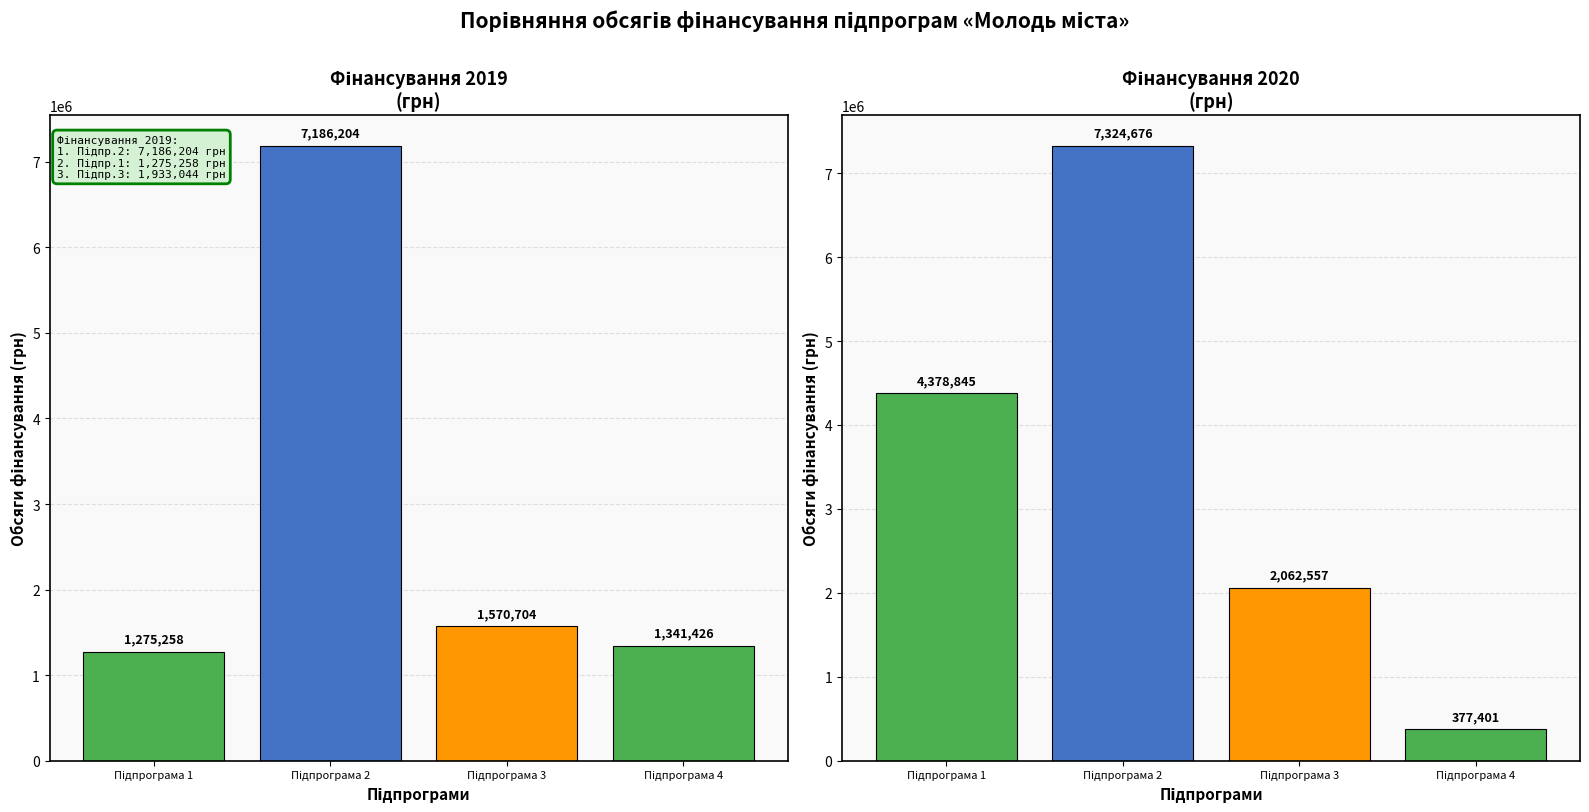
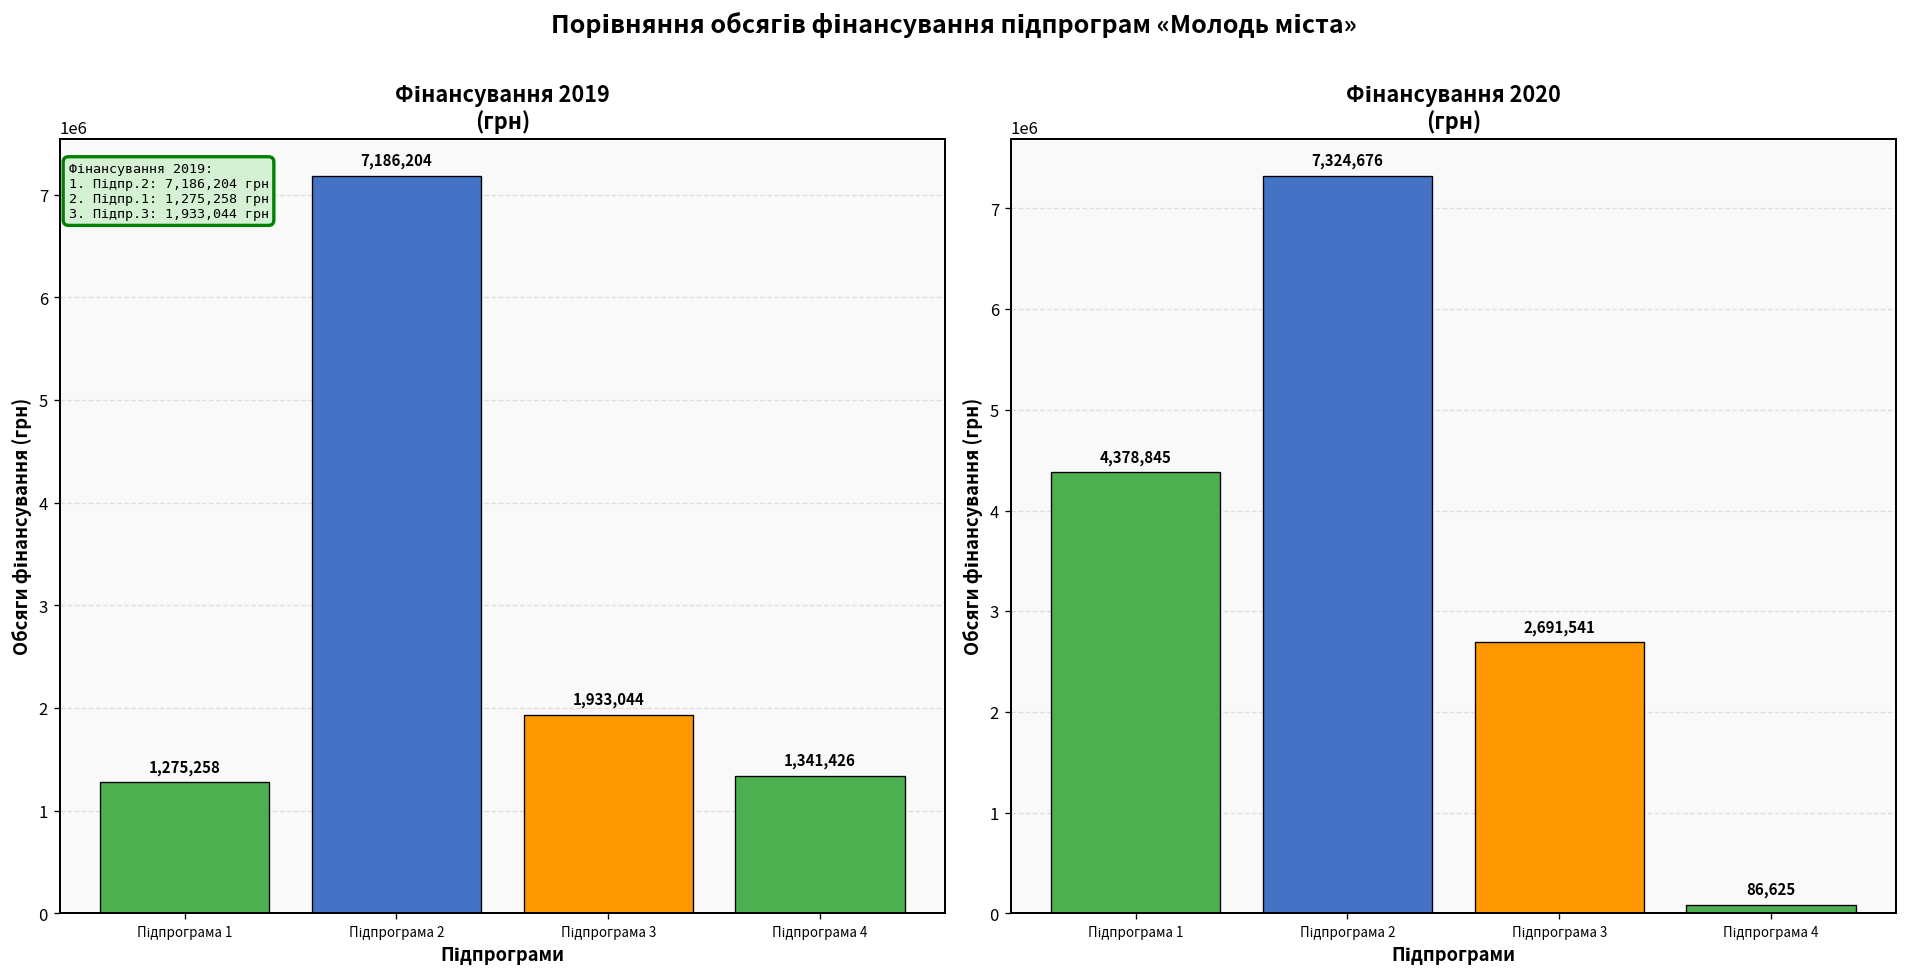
  {
    "Фінансування 2019 (грн)": {
      "Підпрограма 1": "1,275,258",
      "Підпрограма 2": "7,186,204",
-     "Підпрограма 3": "1,570,704",
+     "Підпрограма 3": "1,933,044",
      "Підпрограма 4": "1,341,426"
    },
    "Фінансування 2020 (грн)": {
      "Підпрограма 1": "4,378,845",
      "Підпрограма 2": "7,324,676",
-     "Підпрограма 3": "2,062,557",
-     "Підпрограма 4": "377,401"
+     "Підпрограма 3": "2,691,541",
+     "Підпрограма 4": "86,625"
    }
  }
